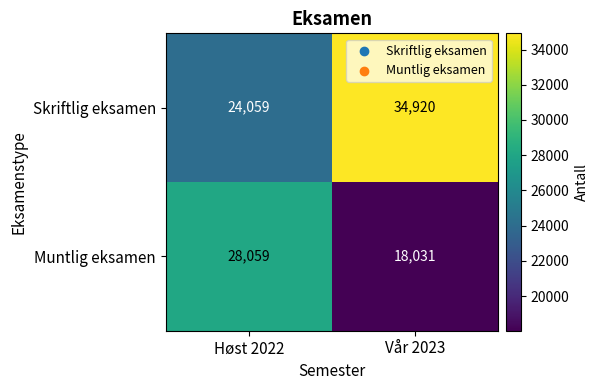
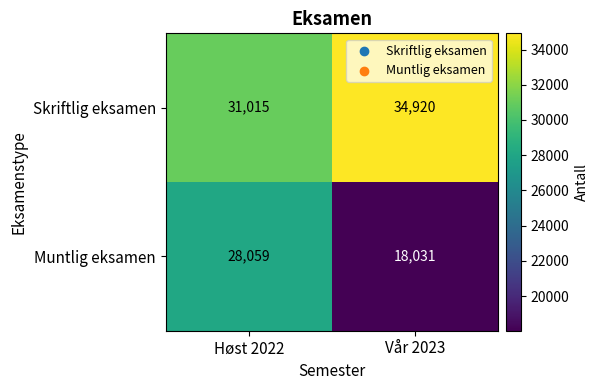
  {
    "Skriftlig eksamen": {
-     "Høst 2022": "24,059",
+     "Høst 2022": "31,015",
      "Vår 2023": "34,920"
    },
    "Muntlig eksamen": {
      "Høst 2022": "28,059",
      "Vår 2023": "18,031"
    }
  }
